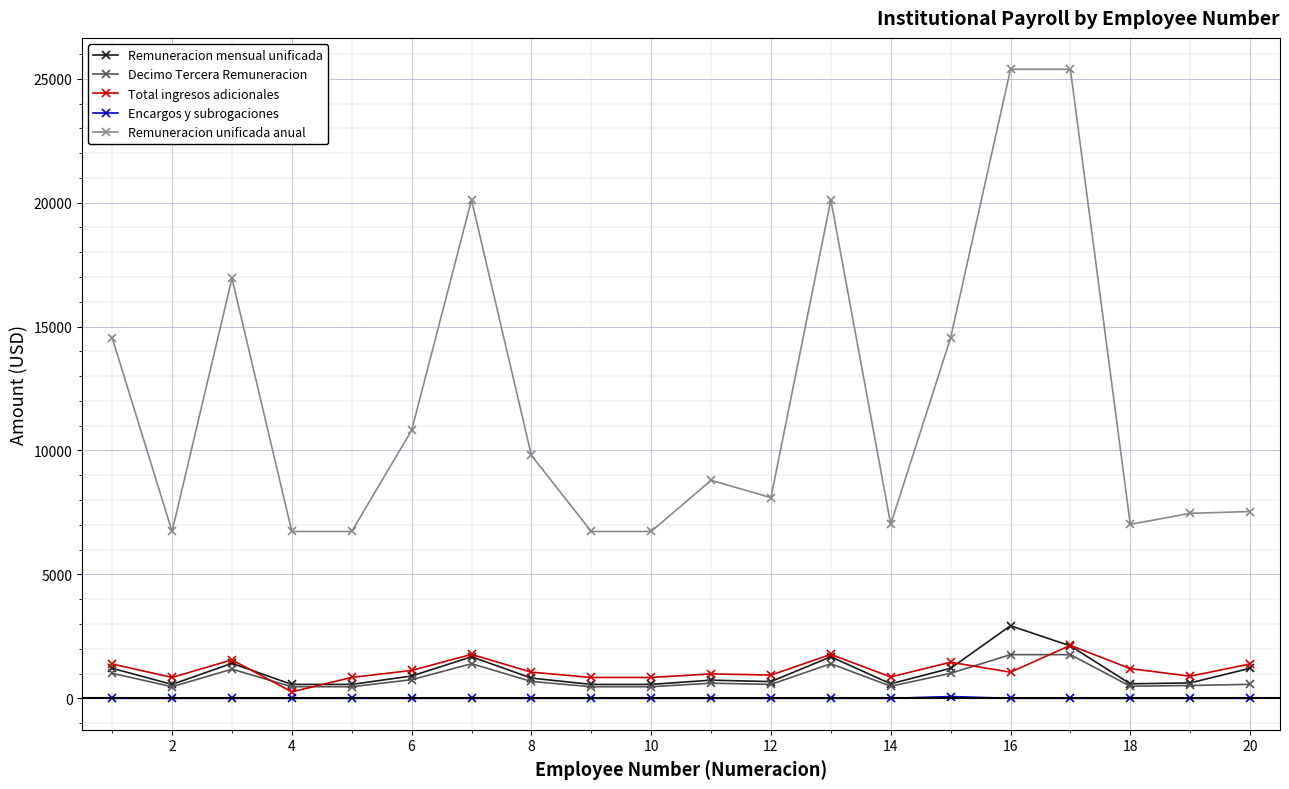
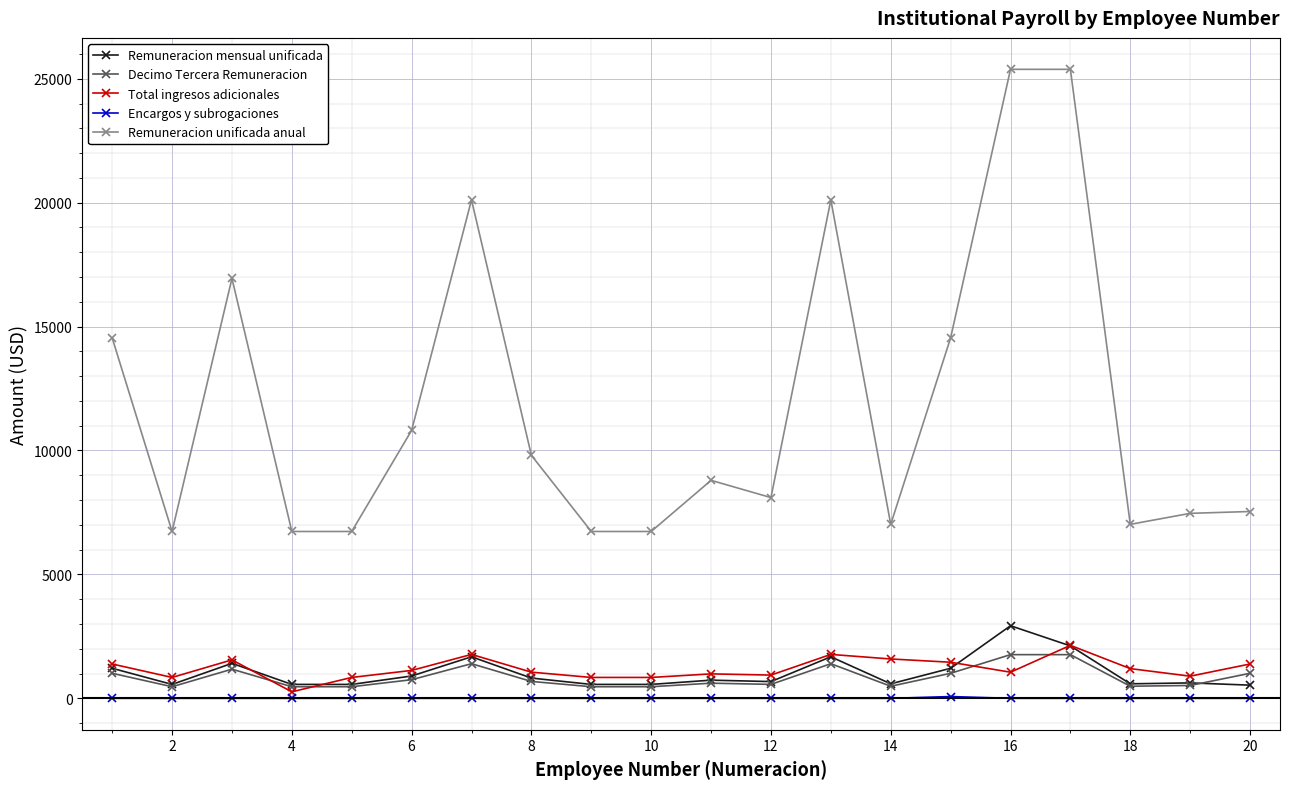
  {
    "Remuneracion mensual unificada": {
      "6": 900,
      "8": 800,
      "12": 700,
      "16": 2900,
-     "20": 1200
+     "20": 500
    },
    "Decimo Tercera Remuneracion": {
      "6": 800,
      "8": 700,
      "12": 600,
      "16": 1800,
-     "20": 600
+     "20": 1000
    },
    "Total ingresos adicionales": {
      "2": 800,
      "4": 300,
      "6": 1100,
      "8": 1100,
      "10": 800,
      "12": 900,
-     "14": 900,
+     "14": 1600,
      "16": 1100,
      "18": 1200,
      "20": 1400
    },
    "Encargos y subrogaciones": {
      "2": 0,
      "4": 0,
      "6": 0,
      "8": 0,
      "10": 0,
      "12": 0,
      "14": 0,
      "16": 0,
      "18": 0,
      "20": 0
    },
    "Remuneracion unificada anual": {
      "2": 6700,
      "4": 6700,
      "6": 10800,
      "8": 9800,
      "10": 6700,
      "12": 8100,
      "14": 7000,
      "16": 25400,
      "18": 7000,
      "20": 7500
    }
  }
